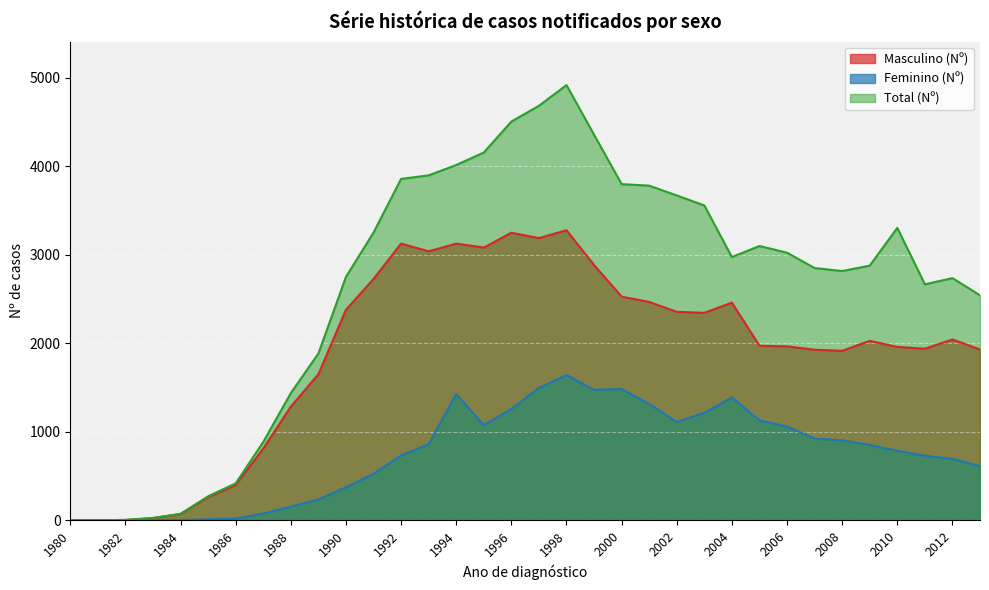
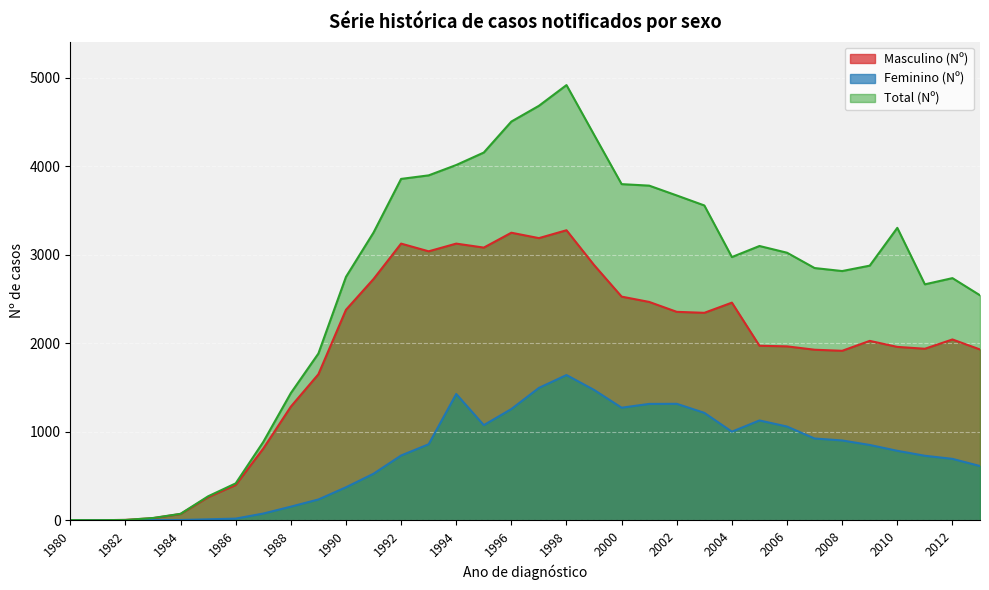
  {
    "Masculino (Nº)": {
      "1988": 1300,
      "1990": 2400,
      "1992": 3100,
      "1994": 3100,
      "1996": 3200,
      "1998": 3300,
      "2000": 2500,
      "2002": 2400,
      "2004": 2500,
      "2006": 2000,
      "2008": 1900,
      "2010": 2000,
      "2012": 2000
    },
    "Feminino (Nº)": {
      "1984": 0,
      "1986": 0,
      "1988": 200,
      "1990": 400,
      "1992": 700,
      "1994": 1400,
      "1996": 1300,
      "1998": 1600,
-     "2000": 1500,
-     "2002": 1100,
-     "2004": 1400,
+     "2000": 1300,
+     "2002": 1300,
+     "2004": 1000,
      "2006": 1100,
      "2008": 900,
      "2010": 800,
      "2012": 700
    },
    "Total (Nº)": {
      "1988": 1400,
      "1990": 2700,
      "1992": 3900,
      "1994": 4000,
      "1996": 4500,
      "1998": 4900,
      "2000": 3800,
      "2002": 3700,
      "2004": 3000,
      "2006": 3000,
      "2008": 2800,
      "2010": 3300,
      "2012": 2700
    }
  }
